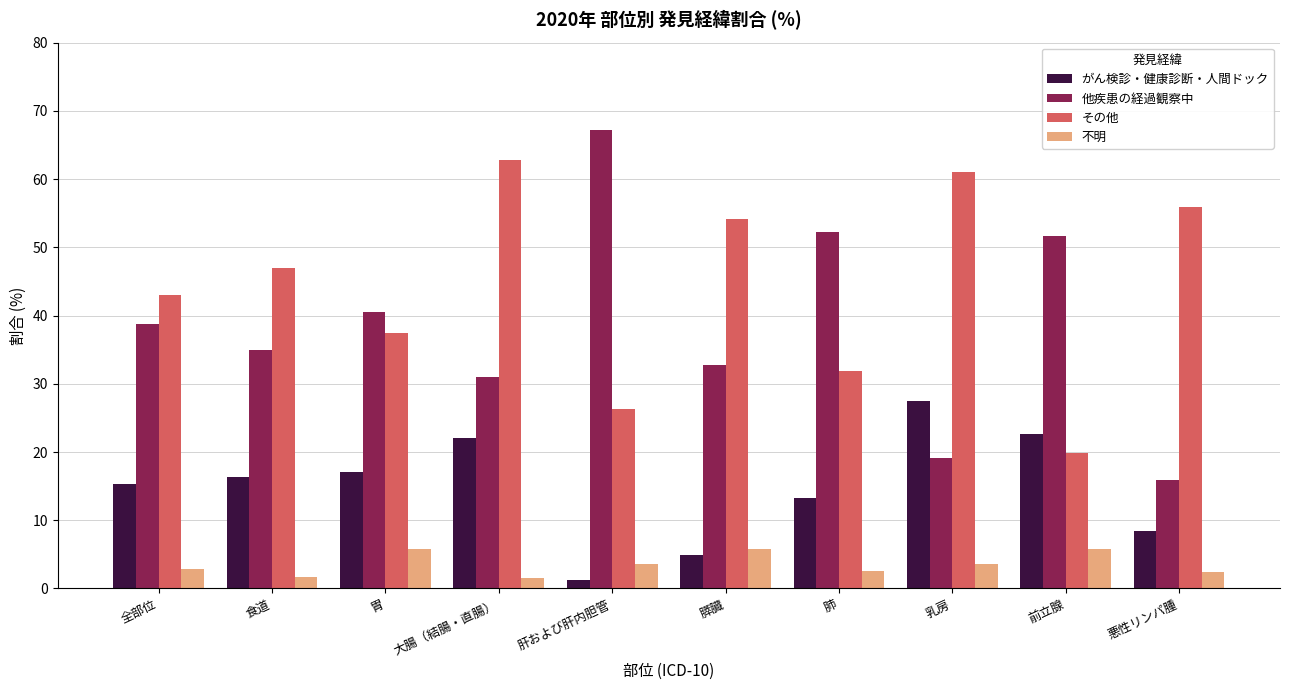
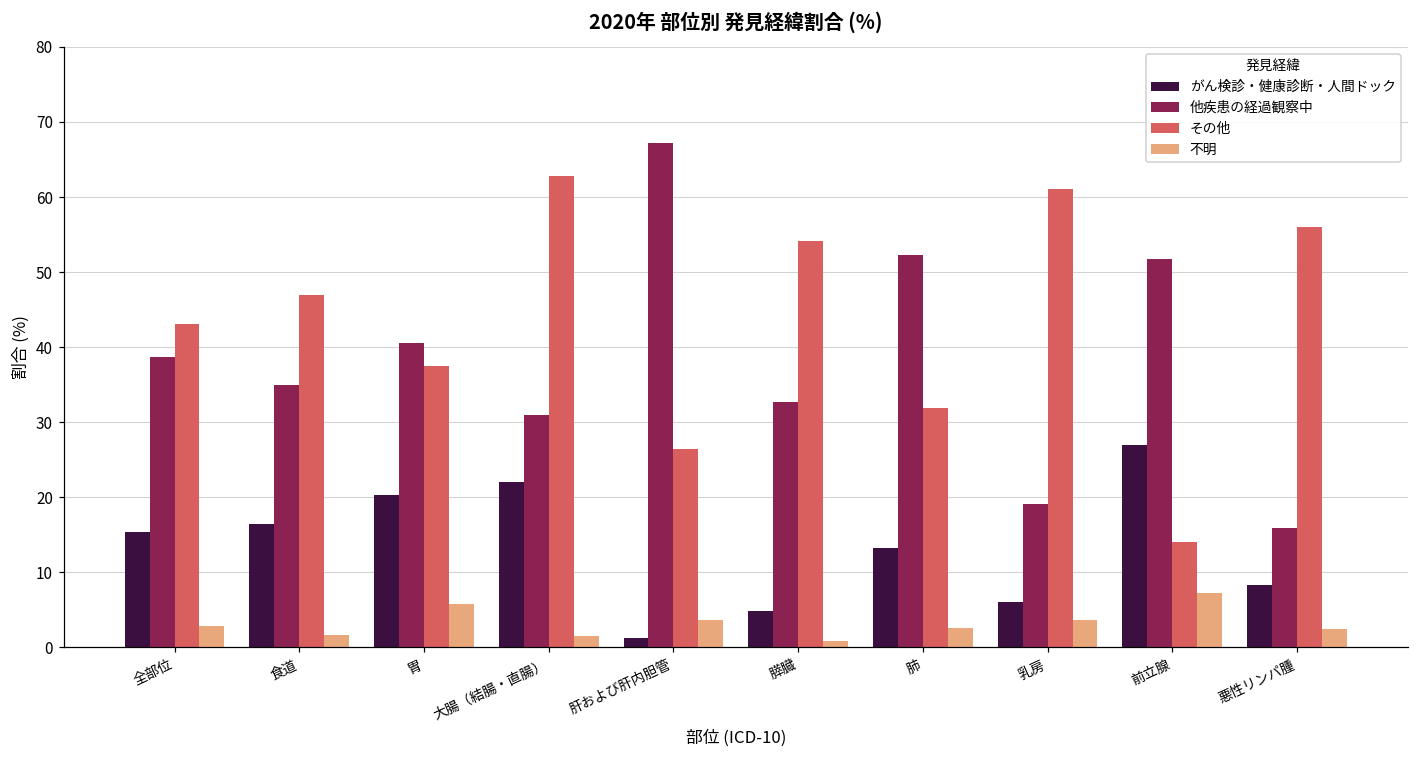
  {
    "がん検診・健康診断・人間ドック": {
      "全部位": 15,
      "食道": 16,
-     "胃": 17,
+     "胃": 20,
      "大腸（結腸・直腸）": 22,
      "肝および肝内胆管": 1,
      "膵臓": 5,
      "肺": 13,
-     "乳房": 28,
-     "前立腺": 23,
+     "乳房": 6,
+     "前立腺": 27,
      "悪性リンパ腫": 8
    },
    "他疾患の経過観察中": {
      "全部位": 39,
      "食道": 35,
      "胃": 41,
      "大腸（結腸・直腸）": 31,
      "肝および肝内胆管": 67,
      "膵臓": 33,
      "肺": 52,
      "乳房": 19,
      "前立腺": 52,
      "悪性リンパ腫": 16
    },
    "その他": {
      "全部位": 43,
      "食道": 47,
      "胃": 37,
      "大腸（結腸・直腸）": 63,
      "肝および肝内胆管": 26,
      "膵臓": 54,
      "肺": 32,
      "乳房": 61,
-     "前立腺": 20,
+     "前立腺": 14,
      "悪性リンパ腫": 56
    },
    "不明": {
      "全部位": 3,
      "食道": 2,
      "胃": 6,
      "大腸（結腸・直腸）": 2,
      "肝および肝内胆管": 4,
-     "膵臓": 6,
+     "膵臓": 1,
      "肺": 3,
      "乳房": 4,
-     "前立腺": 6,
+     "前立腺": 7,
      "悪性リンパ腫": 2
    }
  }
